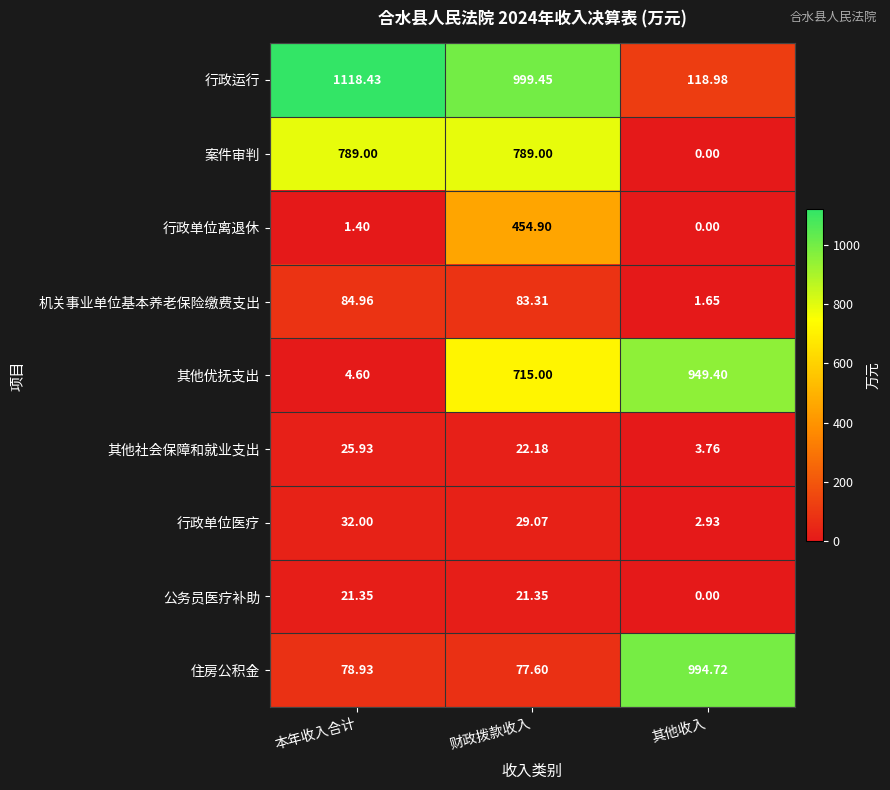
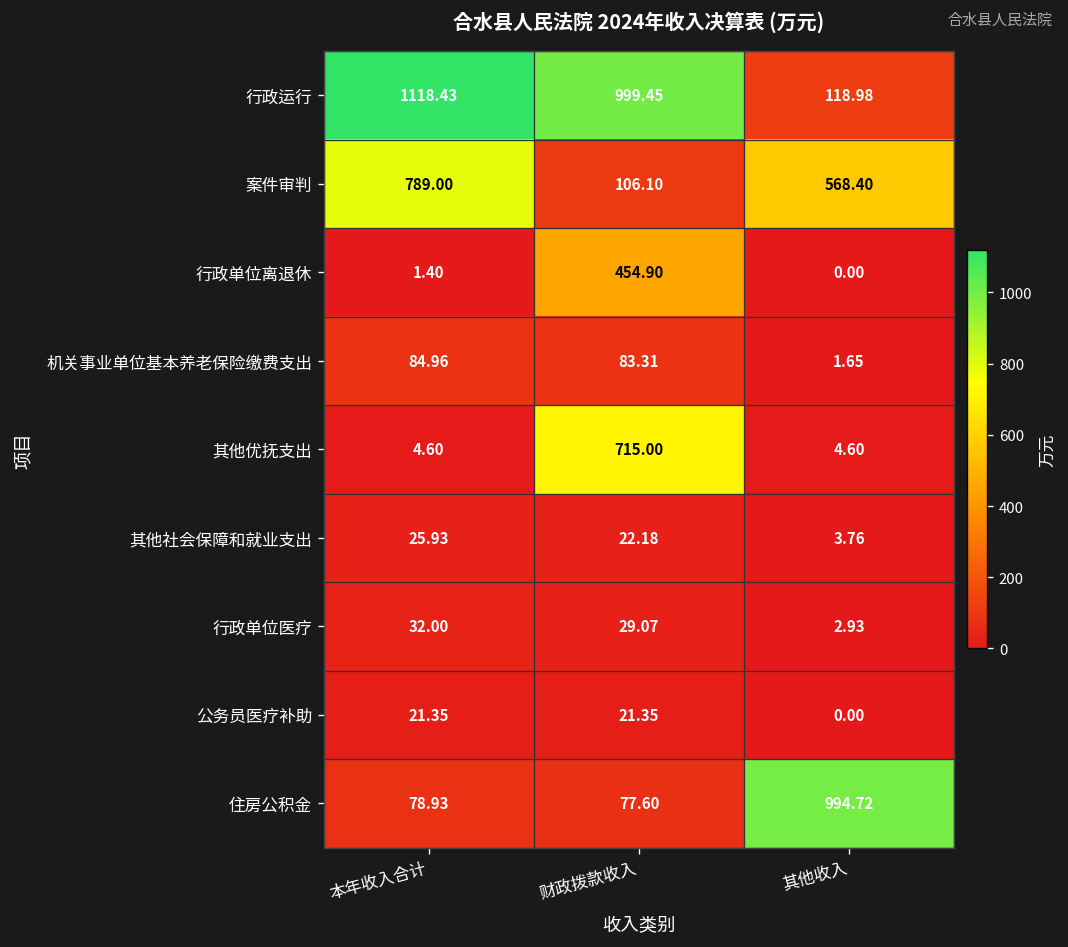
  {
    "行政运行": {
      "本年收入合计": 1118.43,
      "财政拨款收入": 999.45,
      "其他收入": 118.98
    },
    "案件审判": {
      "本年收入合计": 789.00,
-     "财政拨款收入": 789.00,
-     "其他收入": 0.00
+     "财政拨款收入": 106.10,
+     "其他收入": 568.40
    },
    "行政单位离退休": {
      "本年收入合计": 1.40,
      "财政拨款收入": 454.90,
      "其他收入": 0.00
    },
    "机关事业单位基本养老保险缴费支出": {
      "本年收入合计": 84.96,
      "财政拨款收入": 83.31,
      "其他收入": 1.65
    },
    "其他优抚支出": {
      "本年收入合计": 4.60,
      "财政拨款收入": 715.00,
-     "其他收入": 949.40
+     "其他收入": 4.60
    },
    "其他社会保障和就业支出": {
      "本年收入合计": 25.93,
      "财政拨款收入": 22.18,
      "其他收入": 3.76
    },
    "行政单位医疗": {
      "本年收入合计": 32.00,
      "财政拨款收入": 29.07,
      "其他收入": 2.93
    },
    "公务员医疗补助": {
      "本年收入合计": 21.35,
      "财政拨款收入": 21.35,
      "其他收入": 0.00
    },
    "住房公积金": {
      "本年收入合计": 78.93,
      "财政拨款收入": 77.60,
      "其他收入": 994.72
    }
  }
